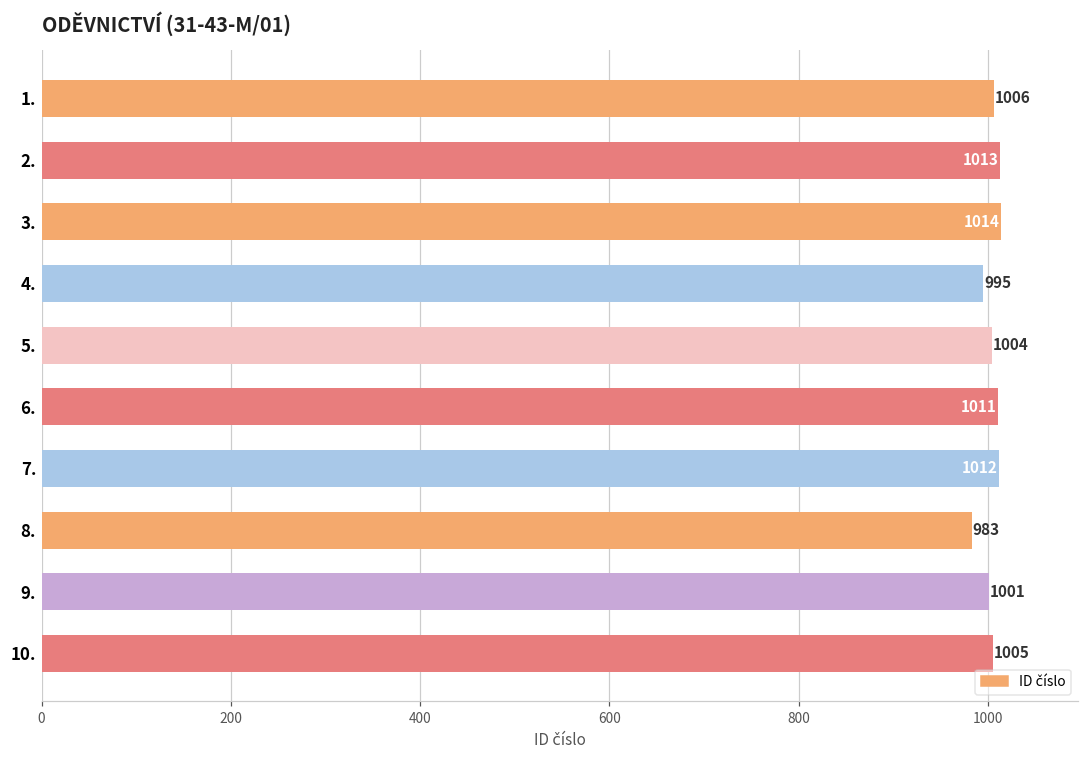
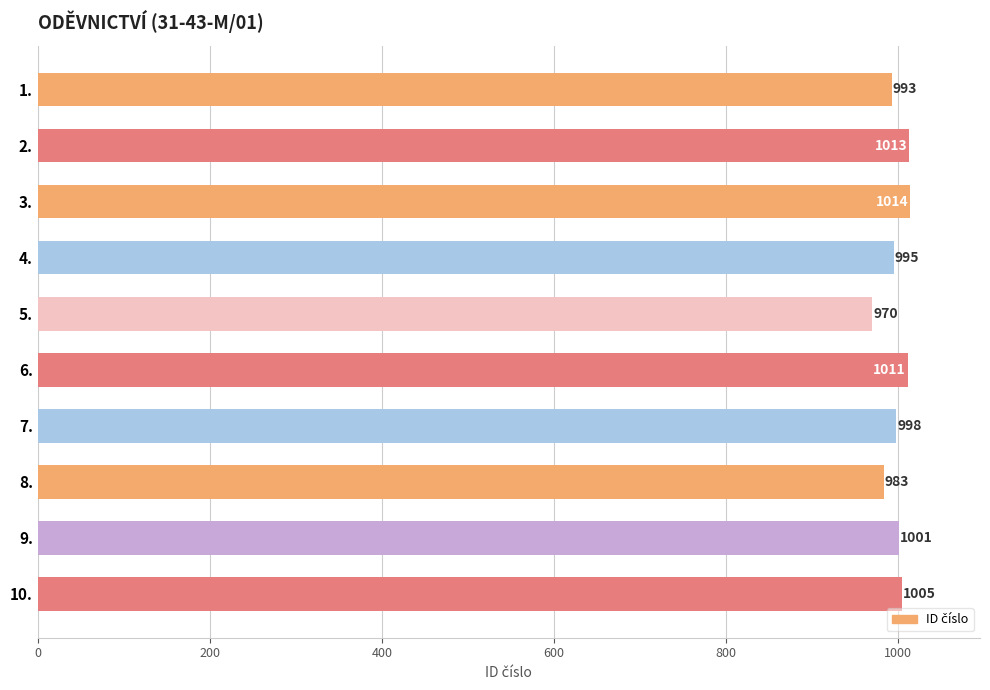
  {
-   "1.": 1006,
+   "1.": 993,
    "2.": 1013,
    "3.": 1014,
    "4.": 995,
-   "5.": 1004,
+   "5.": 970,
    "6.": 1011,
-   "7.": 1012,
+   "7.": 998,
    "8.": 983,
    "9.": 1001,
    "10.": 1005
  }
